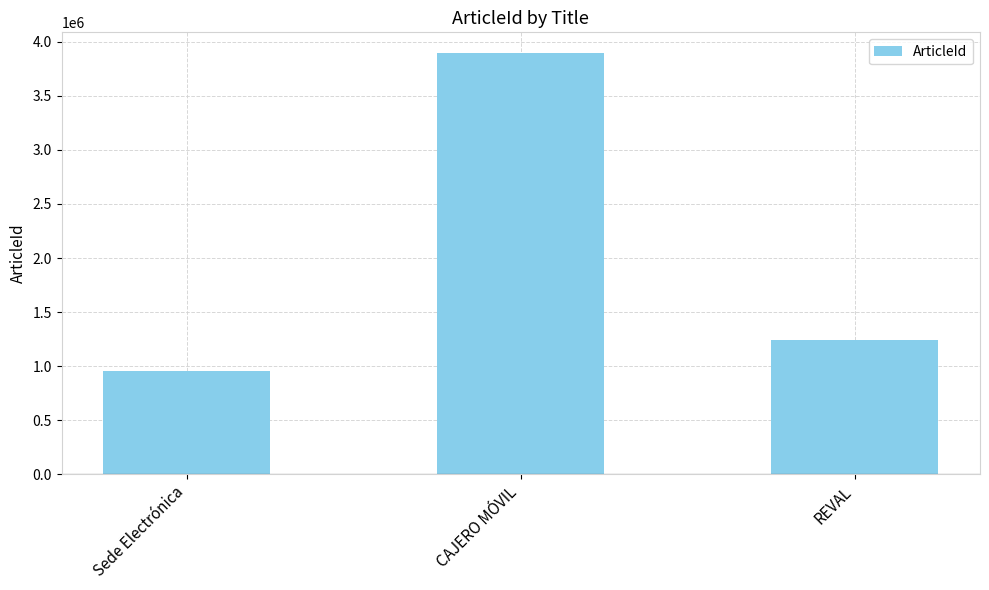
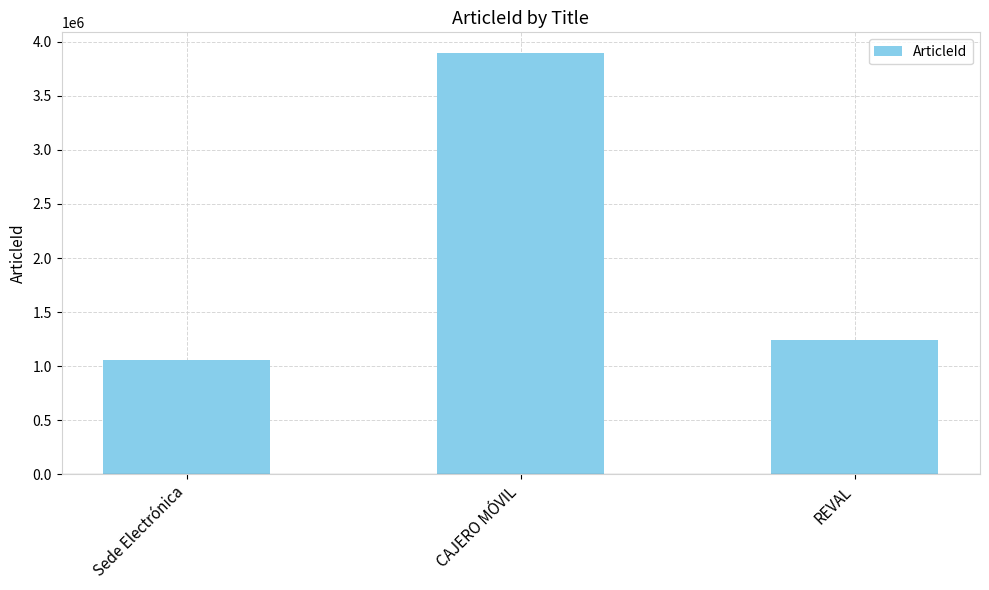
  {
-   "Sede Electrónica": 950000,
+   "Sede Electrónica": 1060000,
    "CAJERO MÓVIL": 3890000,
    "REVAL": 1240000
  }
